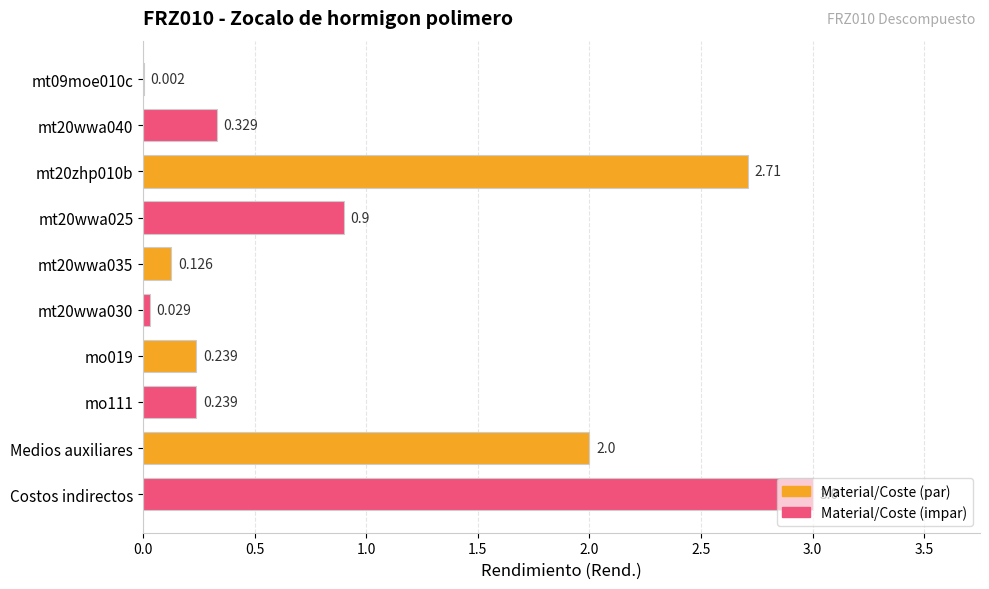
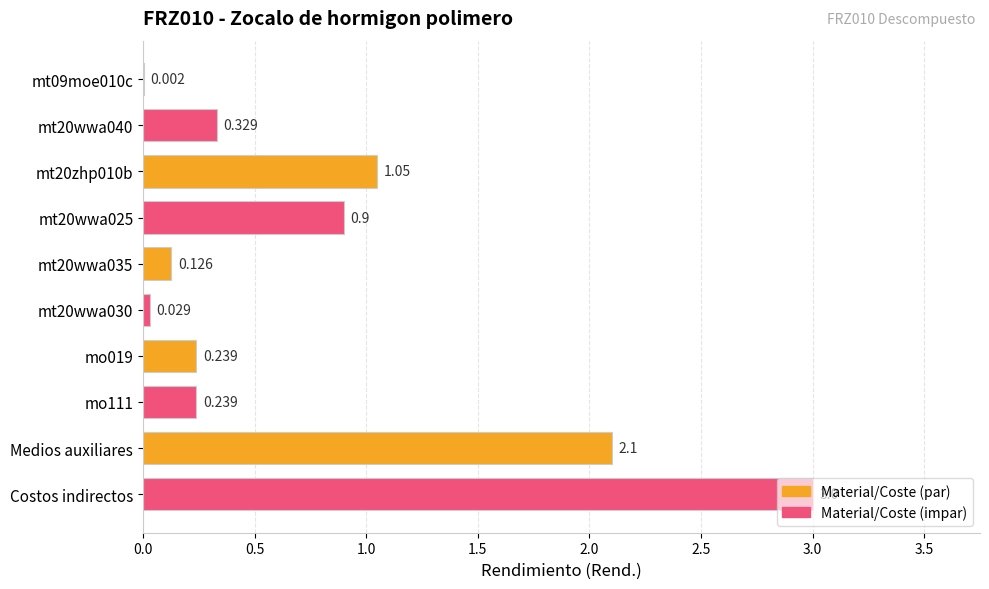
  {
    "mt09moe010c": 0.002,
    "mt20wwa040": 0.329,
-   "mt20zhp010b": 2.71,
+   "mt20zhp010b": 1.05,
    "mt20wwa025": 0.9,
    "mt20wwa035": 0.126,
    "mt20wwa030": 0.029,
    "mo019": 0.239,
    "mo111": 0.239,
-   "Medios auxiliares": 2.0
+   "Medios auxiliares": 2.1
  }
